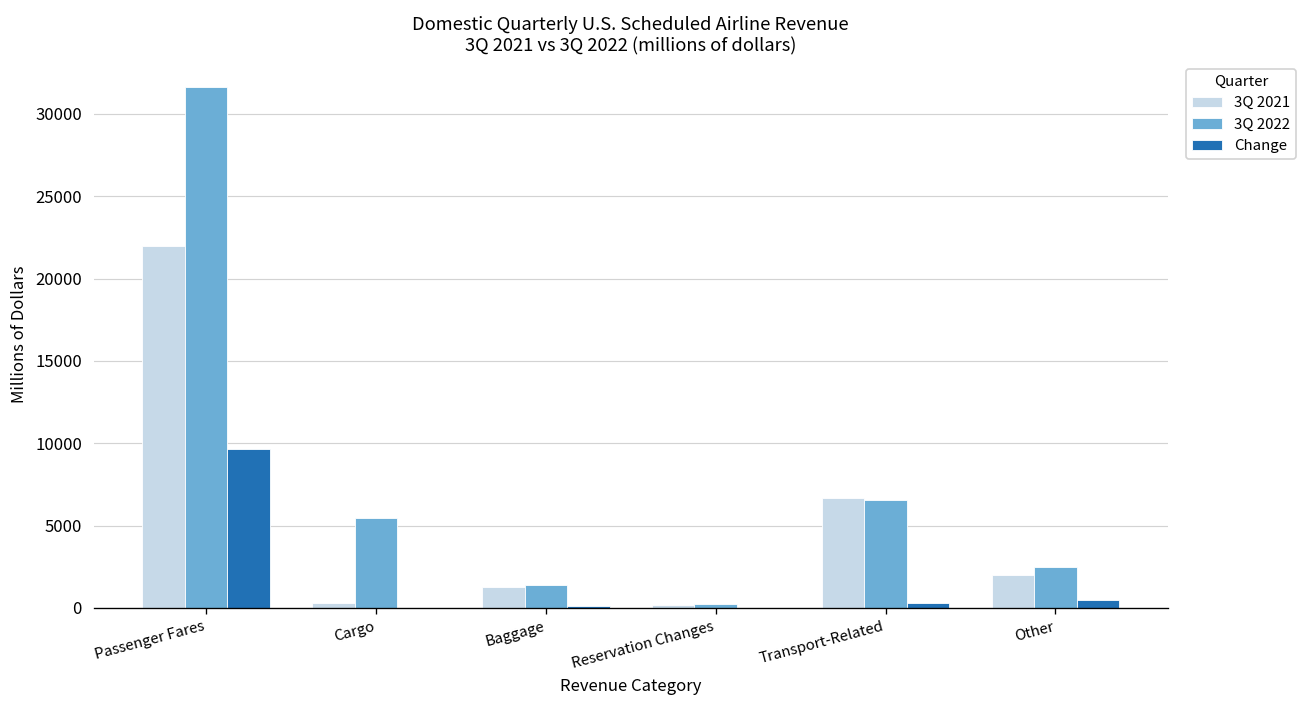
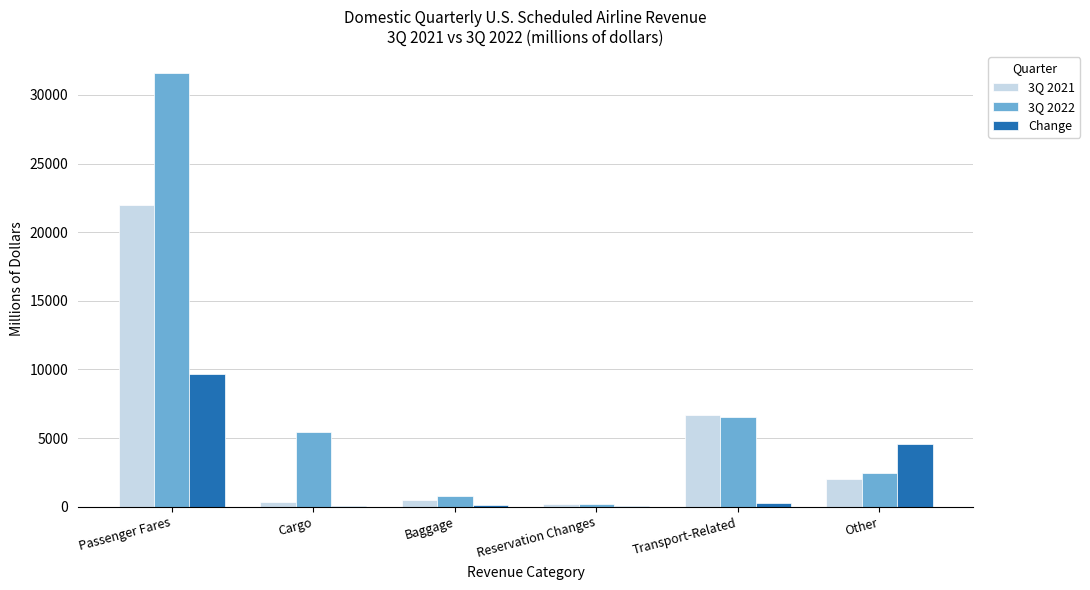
  {
    "3Q 2021": {
      "Passenger Fares": 22000,
      "Cargo": 300,
-     "Baggage": 1300,
+     "Baggage": 500,
      "Reservation Changes": 200,
      "Transport-Related": 6600,
      "Other": 2000
    },
    "3Q 2022": {
      "Passenger Fares": 31600,
      "Cargo": 5400,
-     "Baggage": 1400,
+     "Baggage": 800,
      "Reservation Changes": 200,
      "Transport-Related": 6500,
      "Other": 2500
    },
    "Change": {
      "Passenger Fares": 9700,
      "Transport-Related": 300,
-     "Other": 500
+     "Other": 4600
    }
  }
